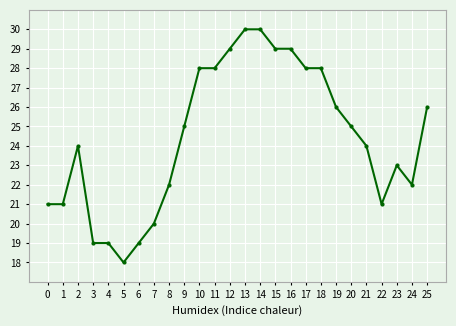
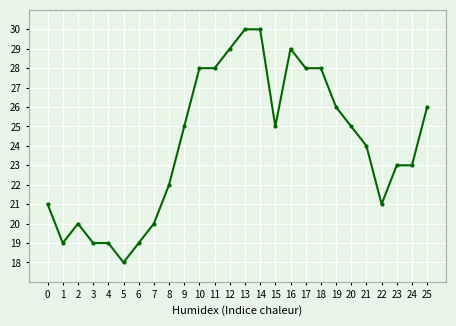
  {
    "0": 21,
-   "1": 21,
-   "2": 24,
+   "1": 19,
+   "2": 20,
    "3": 19,
    "4": 19,
    "5": 18,
    "6": 19,
    "7": 20,
    "8": 22,
    "9": 25,
    "10": 28,
    "11": 28,
    "12": 29,
    "13": 30,
    "14": 30,
-   "15": 29,
+   "15": 25,
    "16": 29,
    "17": 28,
    "18": 28,
    "19": 26,
    "20": 25,
    "21": 24,
    "22": 21,
    "23": 23,
-   "24": 22,
+   "24": 23,
    "25": 26
  }
